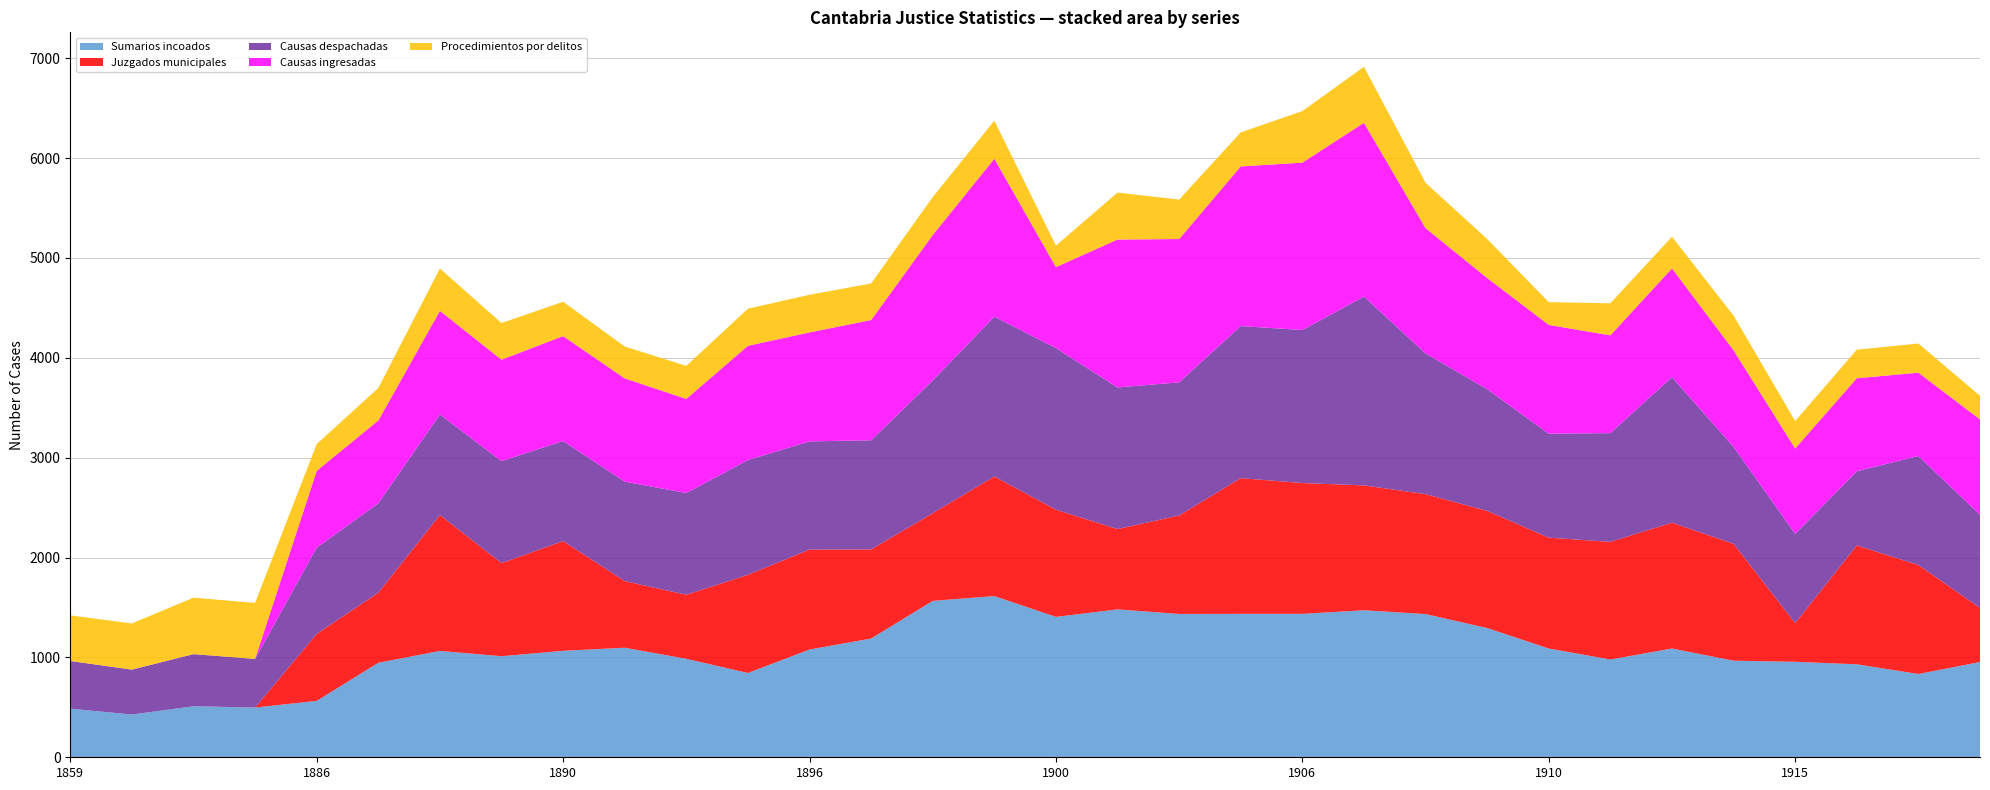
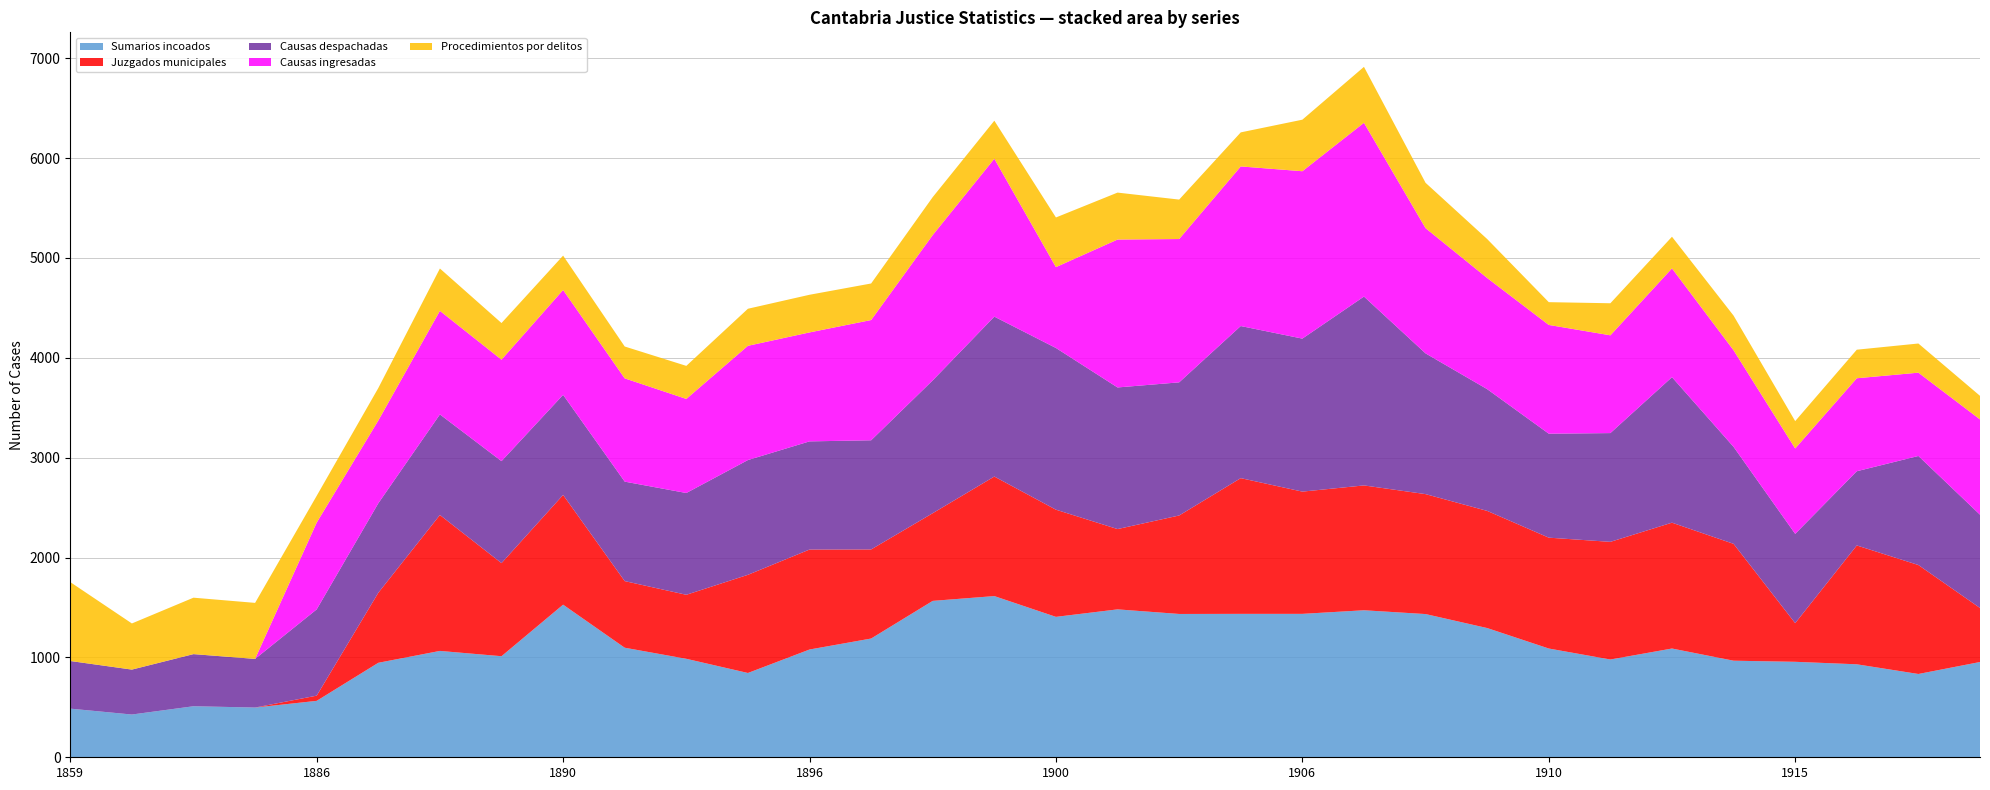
  {
    "Sumarios incoados": {
      "1886": 600,
-     "1890": 1100,
+     "1890": 1500,
      "1896": 1100,
      "1900": 1400,
      "1906": 1400,
      "1910": 1100,
      "1915": 1000
    },
    "Juzgados municipales": {
-     "1886": 700,
+     "1886": 100,
      "1890": 1100,
      "1896": 1000,
      "1900": 1100,
-     "1906": 1300,
+     "1906": 1200,
      "1910": 1100,
      "1915": 400
    },
    "Causas despachadas": {
      "1886": 900,
      "1890": 1000,
      "1896": 1100,
      "1900": 1600,
      "1906": 1500,
      "1910": 1000,
      "1915": 900
    },
    "Causas ingresadas": {
-     "1886": 800,
+     "1886": 900,
      "1890": 1100,
      "1896": 1100,
      "1900": 800,
      "1906": 1700,
      "1910": 1100,
      "1915": 900
    },
    "Procedimientos por delitos": {
-     "1859": 500,
+     "1859": 800,
      "1886": 300,
      "1890": 300,
      "1896": 400,
-     "1900": 200,
+     "1900": 500,
      "1906": 500,
      "1910": 200,
      "1915": 300
    }
  }
